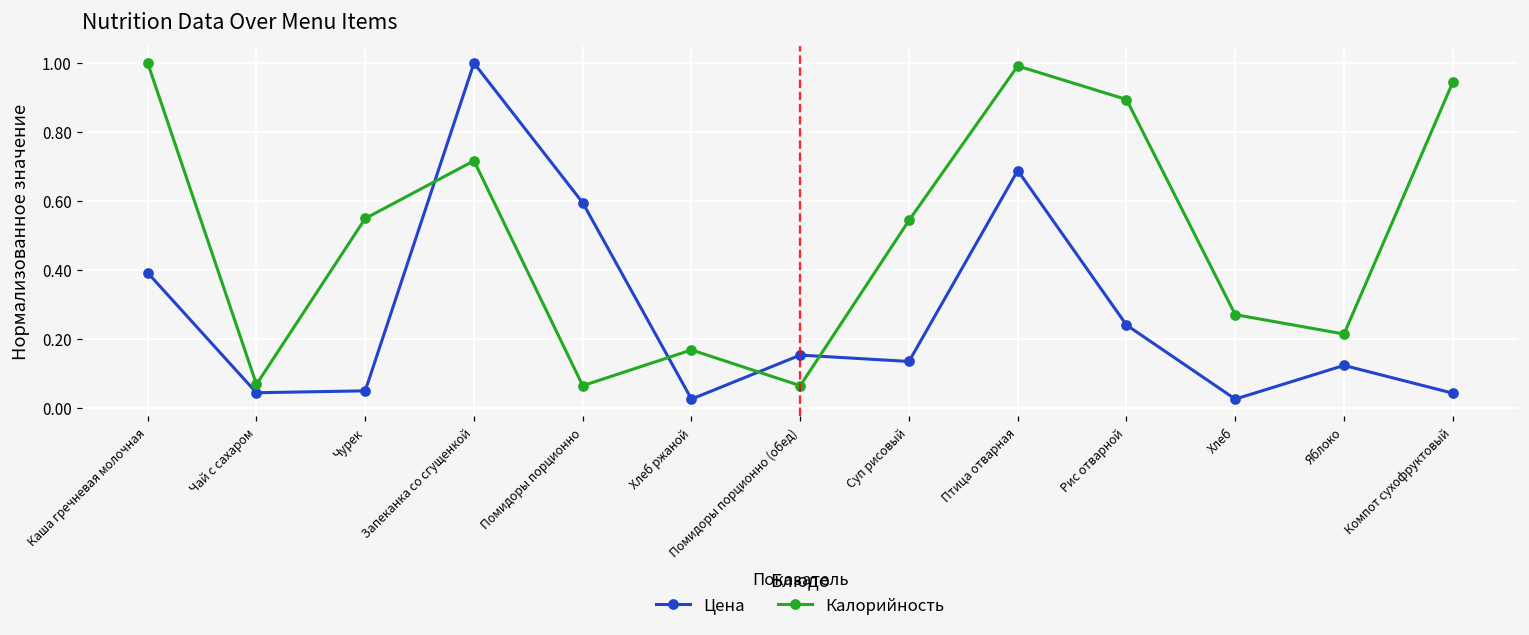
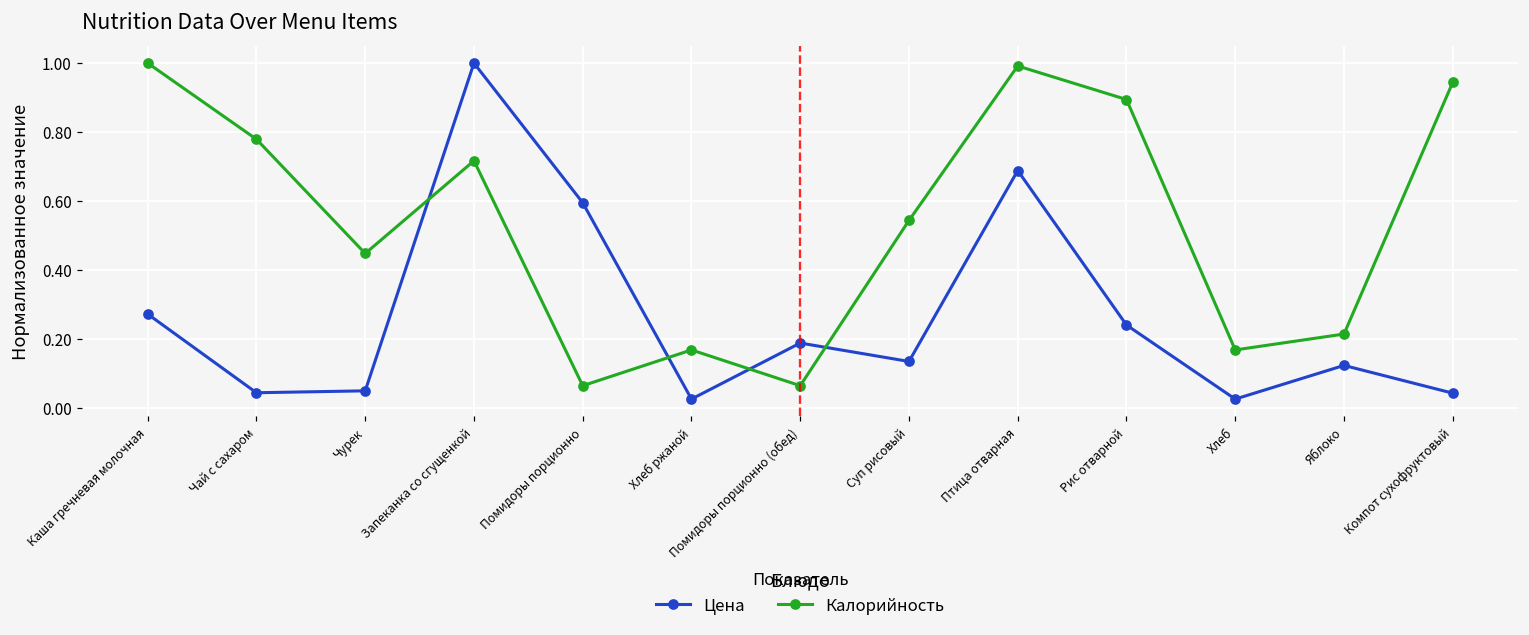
  {
    "Цена": {
-     "Каша гречневая молочная": 0.39,
+     "Каша гречневая молочная": 0.27,
      "Чай с сахаром": 0.04,
      "Чурек": 0.05,
      "Запеканка со сгущенкой": 1.00,
      "Помидоры порционно": 0.59,
      "Хлеб ржаной": 0.02,
-     "Помидоры порционно (обед)": 0.15,
+     "Помидоры порционно (обед)": 0.19,
      "Суп рисовый": 0.13,
      "Птица отварная": 0.69,
      "Рис отварной": 0.24,
      "Хлеб": 0.02,
      "Яблоко": 0.12,
      "Компот сухофруктовый": 0.04
    },
    "Калорийность": {
      "Каша гречневая молочная": 1.00,
-     "Чай с сахаром": 0.07,
-     "Чурек": 0.55,
+     "Чай с сахаром": 0.78,
+     "Чурек": 0.45,
      "Запеканка со сгущенкой": 0.72,
      "Помидоры порционно": 0.06,
      "Хлеб ржаной": 0.17,
      "Помидоры порционно (обед)": 0.06,
      "Суп рисовый": 0.54,
      "Птица отварная": 0.99,
      "Рис отварной": 0.89,
-     "Хлеб": 0.27,
+     "Хлеб": 0.17,
      "Яблоко": 0.21,
      "Компот сухофруктовый": 0.94
    }
  }
